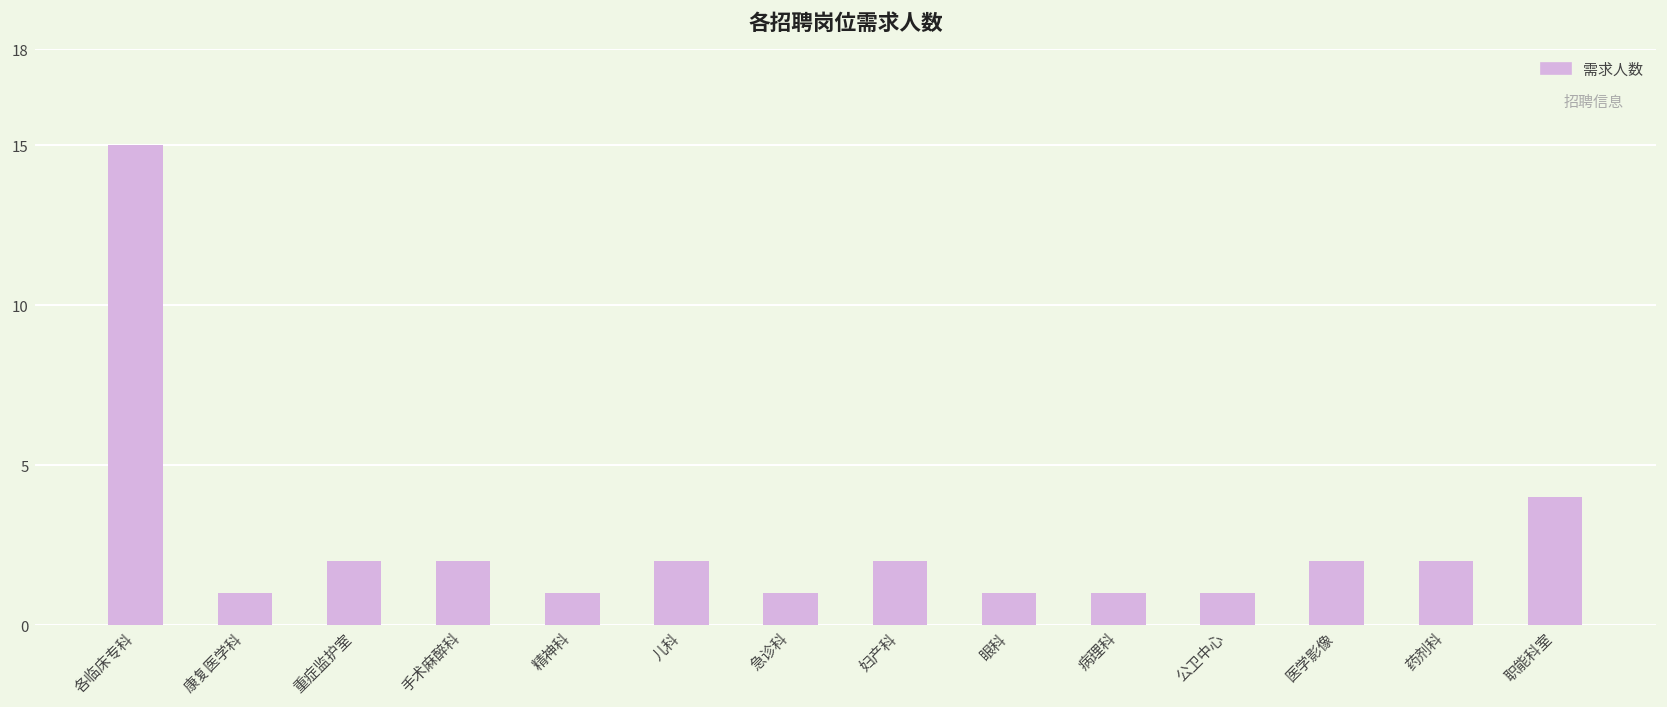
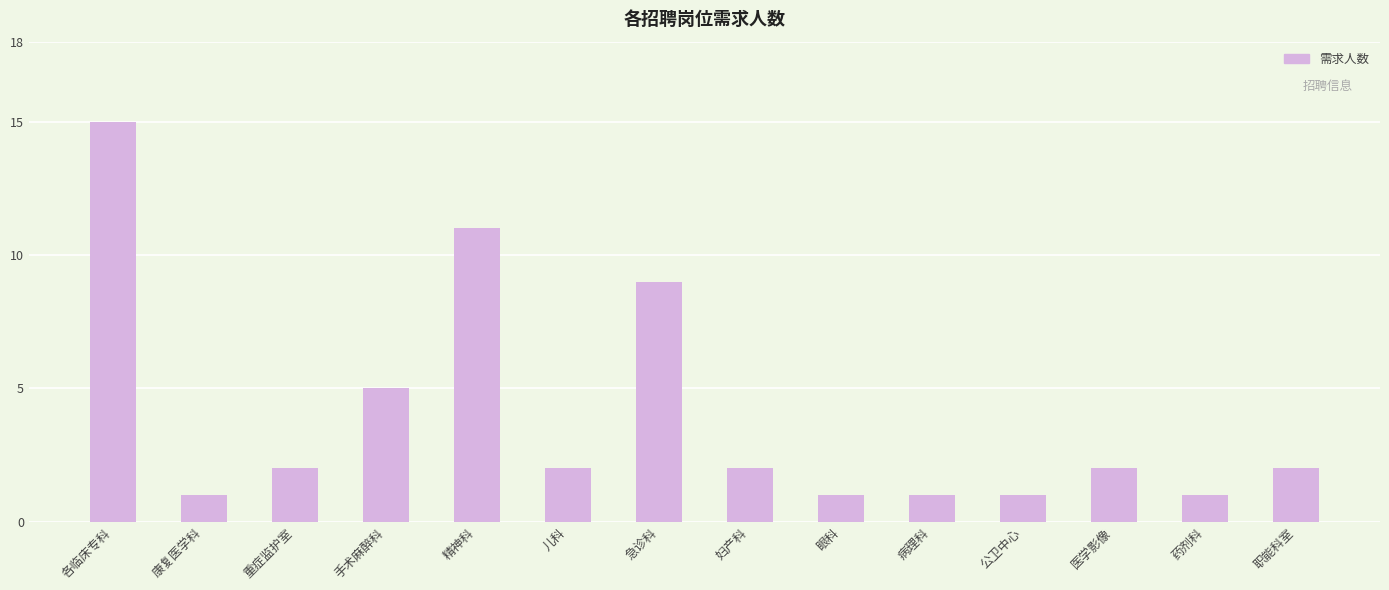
  {
    "各临床专科": 15,
    "康复医学科": 1,
    "重症监护室": 2,
-   "手术麻醉科": 2,
-   "精神科": 1,
+   "手术麻醉科": 5,
+   "精神科": 11,
    "儿科": 2,
-   "急诊科": 1,
+   "急诊科": 9,
    "妇产科": 2,
    "眼科": 1,
    "病理科": 1,
    "公卫中心": 1,
    "医学影像": 2,
-   "药剂科": 2,
-   "职能科室": 4
+   "药剂科": 1,
+   "职能科室": 2
  }
